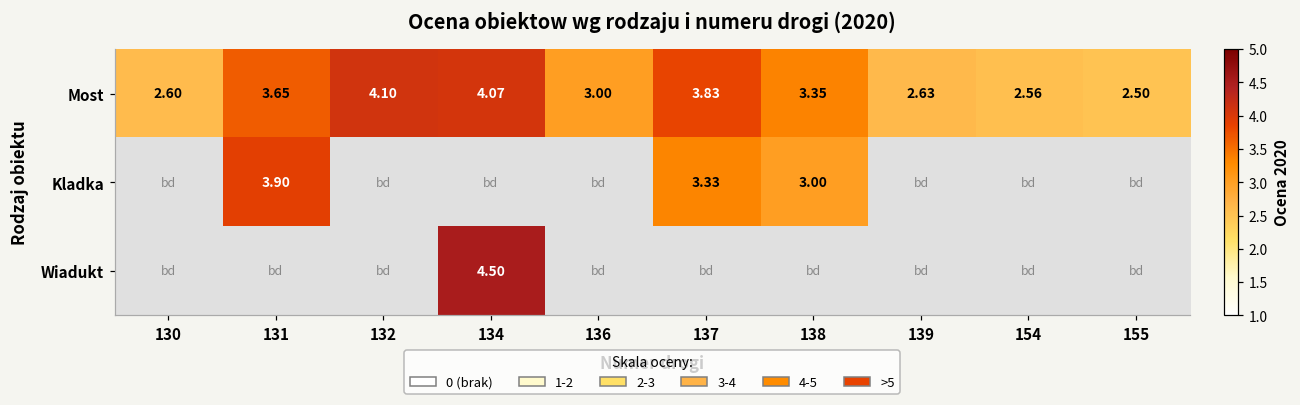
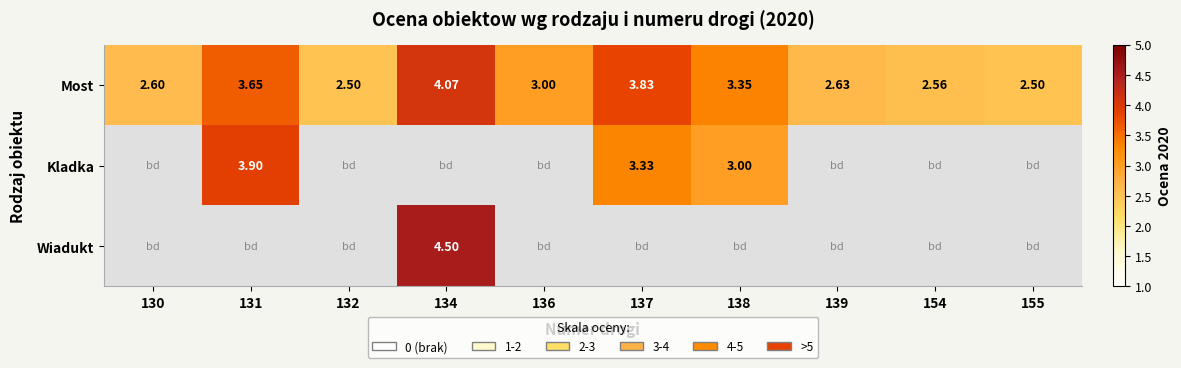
  {
    "Most": {
      "130": 2.60,
      "131": 3.65,
-     "132": 4.10,
+     "132": 2.50,
      "134": 4.07,
      "136": 3.00,
      "137": 3.83,
      "138": 3.35,
      "139": 2.63,
      "154": 2.56,
      "155": 2.50
    },
    "Kladka": {
      "131": 3.90,
      "137": 3.33,
      "138": 3.00
    },
    "Wiadukt": {
      "134": 4.50
    }
  }
